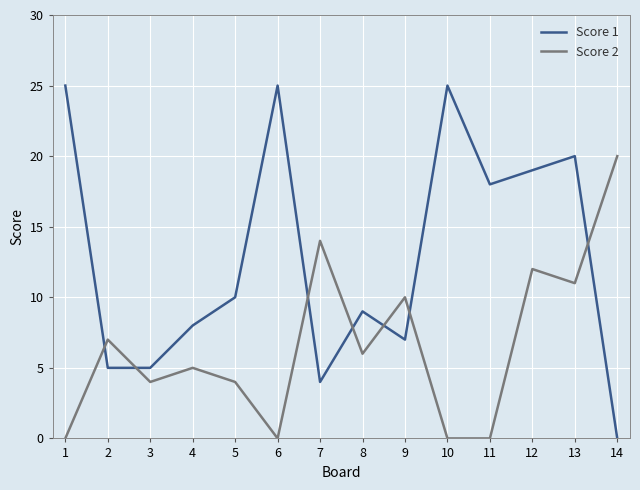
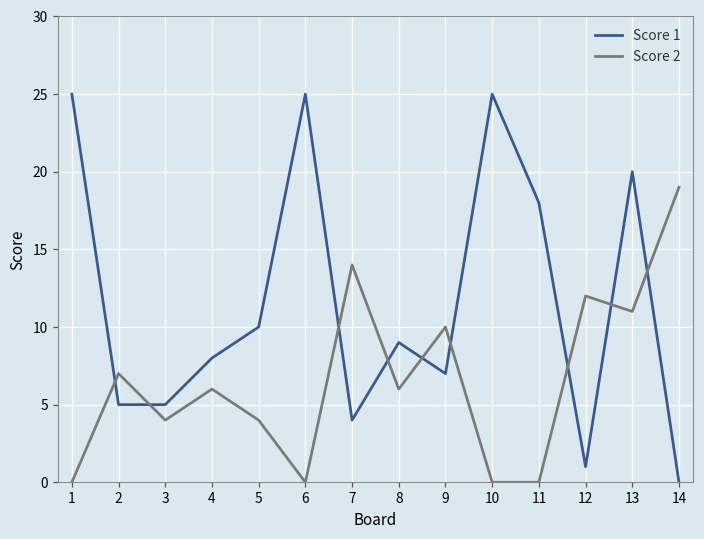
  {
    "Score 1": {
      "1": 25,
      "2": 5,
      "3": 5,
      "4": 8,
      "5": 10,
      "6": 25,
      "7": 4,
      "8": 9,
      "9": 7,
      "10": 25,
      "11": 18,
-     "12": 19,
+     "12": 1,
      "13": 20,
      "14": 0
    },
    "Score 2": {
      "1": 0,
      "2": 7,
      "3": 4,
-     "4": 5,
+     "4": 6,
      "5": 4,
      "6": 0,
      "7": 14,
      "8": 6,
      "9": 10,
      "10": 0,
      "11": 0,
      "12": 12,
      "13": 11,
-     "14": 20
+     "14": 19
    }
  }
